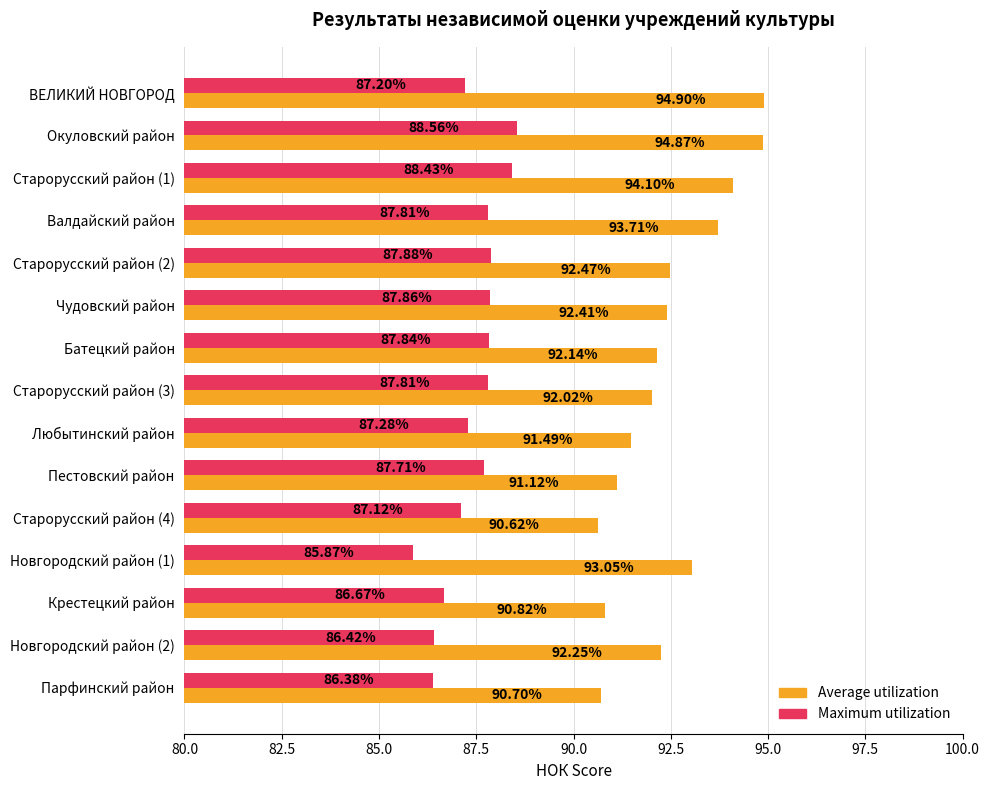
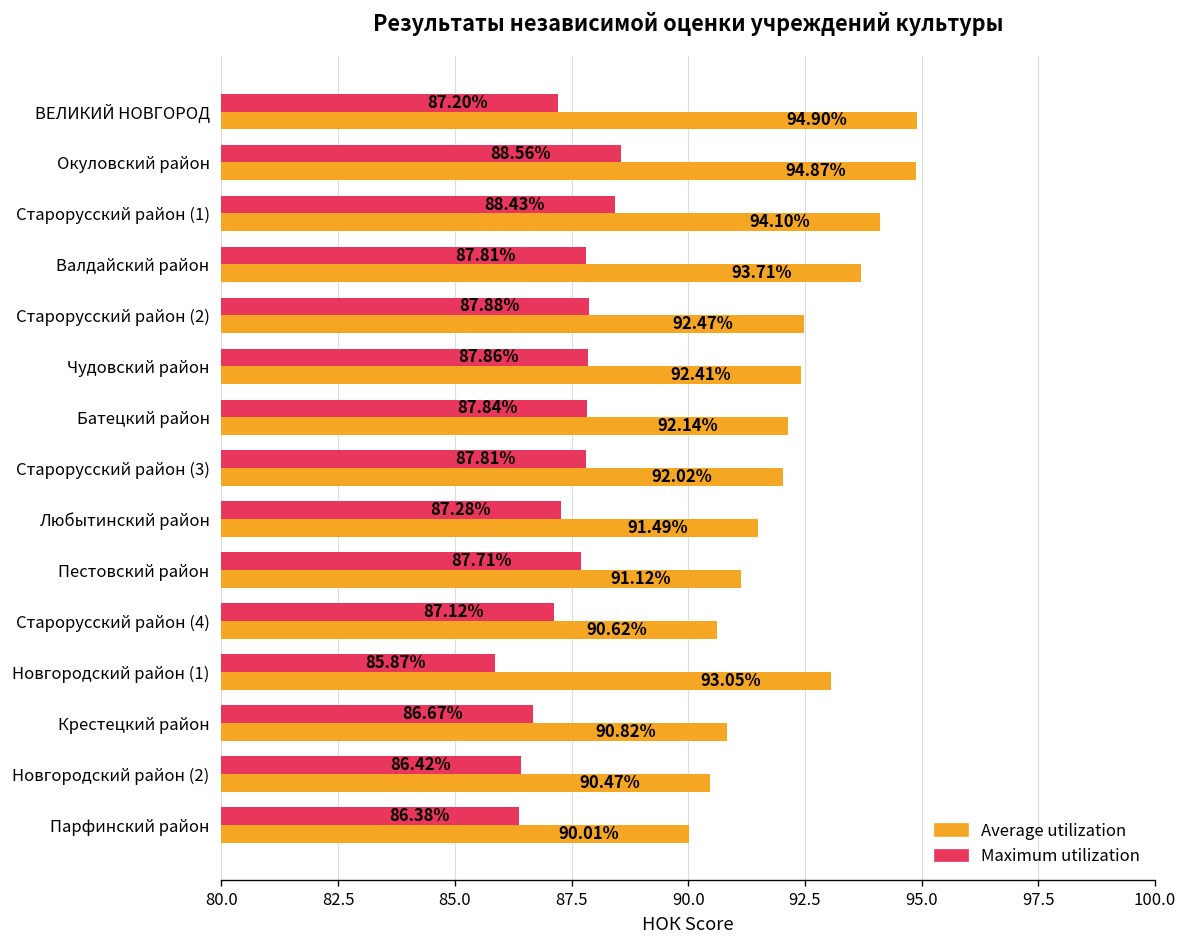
  {
    "Average utilization": {
      "ВЕЛИКИЙ НОВГОРОД": "94.90%",
      "Окуловский район": "94.87%",
      "Старорусский район (1)": "94.10%",
      "Валдайский район": "93.71%",
      "Старорусский район (2)": "92.47%",
      "Чудовский район": "92.41%",
      "Батецкий район": "92.14%",
      "Старорусский район (3)": "92.02%",
      "Любытинский район": "91.49%",
      "Пестовский район": "91.12%",
      "Старорусский район (4)": "90.62%",
      "Новгородский район (1)": "93.05%",
      "Крестецкий район": "90.82%",
-     "Новгородский район (2)": "92.25%",
-     "Парфинский район": "90.70%"
+     "Новгородский район (2)": "90.47%",
+     "Парфинский район": "90.01%"
    },
    "Maximum utilization": {
      "ВЕЛИКИЙ НОВГОРОД": "87.20%",
      "Окуловский район": "88.56%",
      "Старорусский район (1)": "88.43%",
      "Валдайский район": "87.81%",
      "Старорусский район (2)": "87.88%",
      "Чудовский район": "87.86%",
      "Батецкий район": "87.84%",
      "Старорусский район (3)": "87.81%",
      "Любытинский район": "87.28%",
      "Пестовский район": "87.71%",
      "Старорусский район (4)": "87.12%",
      "Новгородский район (1)": "85.87%",
      "Крестецкий район": "86.67%",
      "Новгородский район (2)": "86.42%",
      "Парфинский район": "86.38%"
    }
  }
